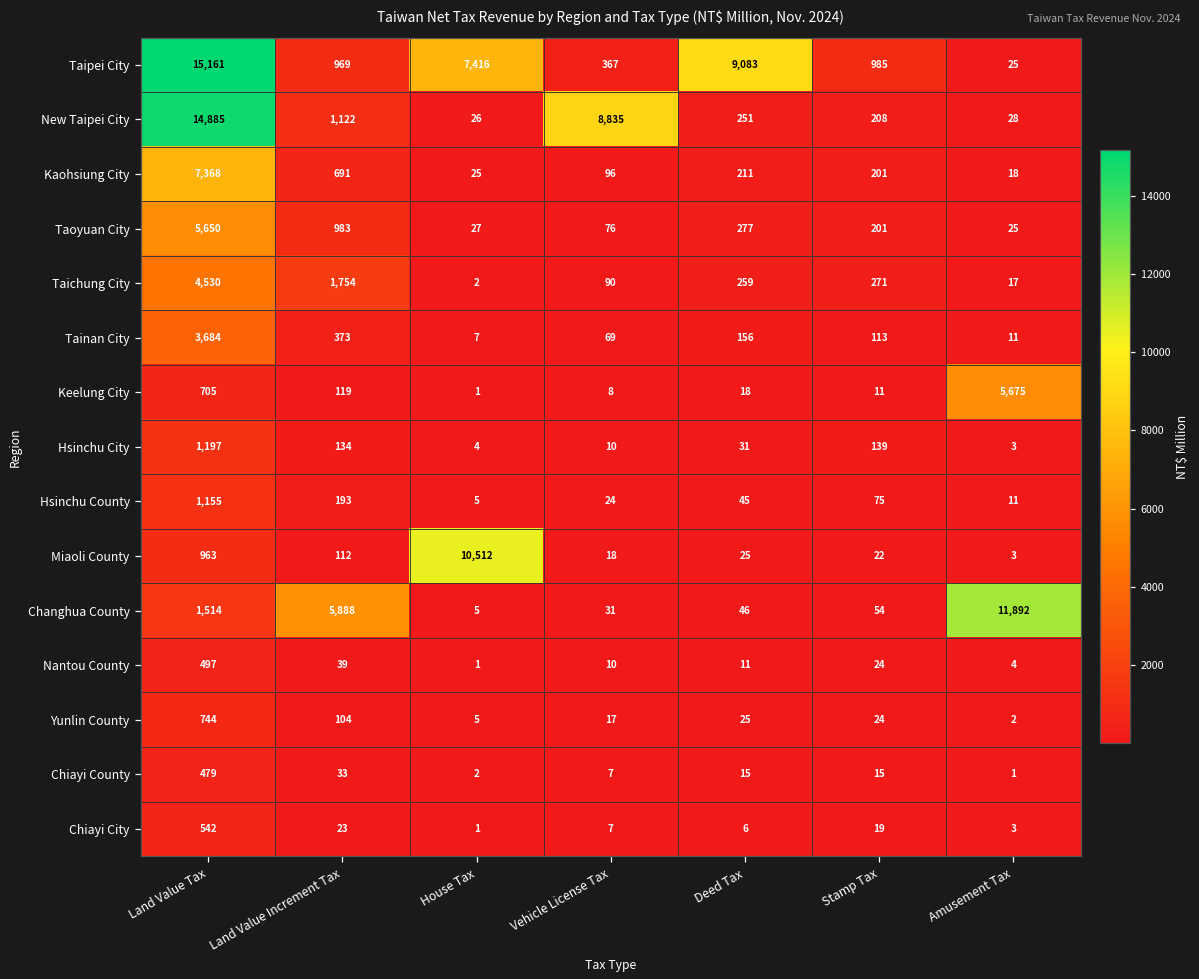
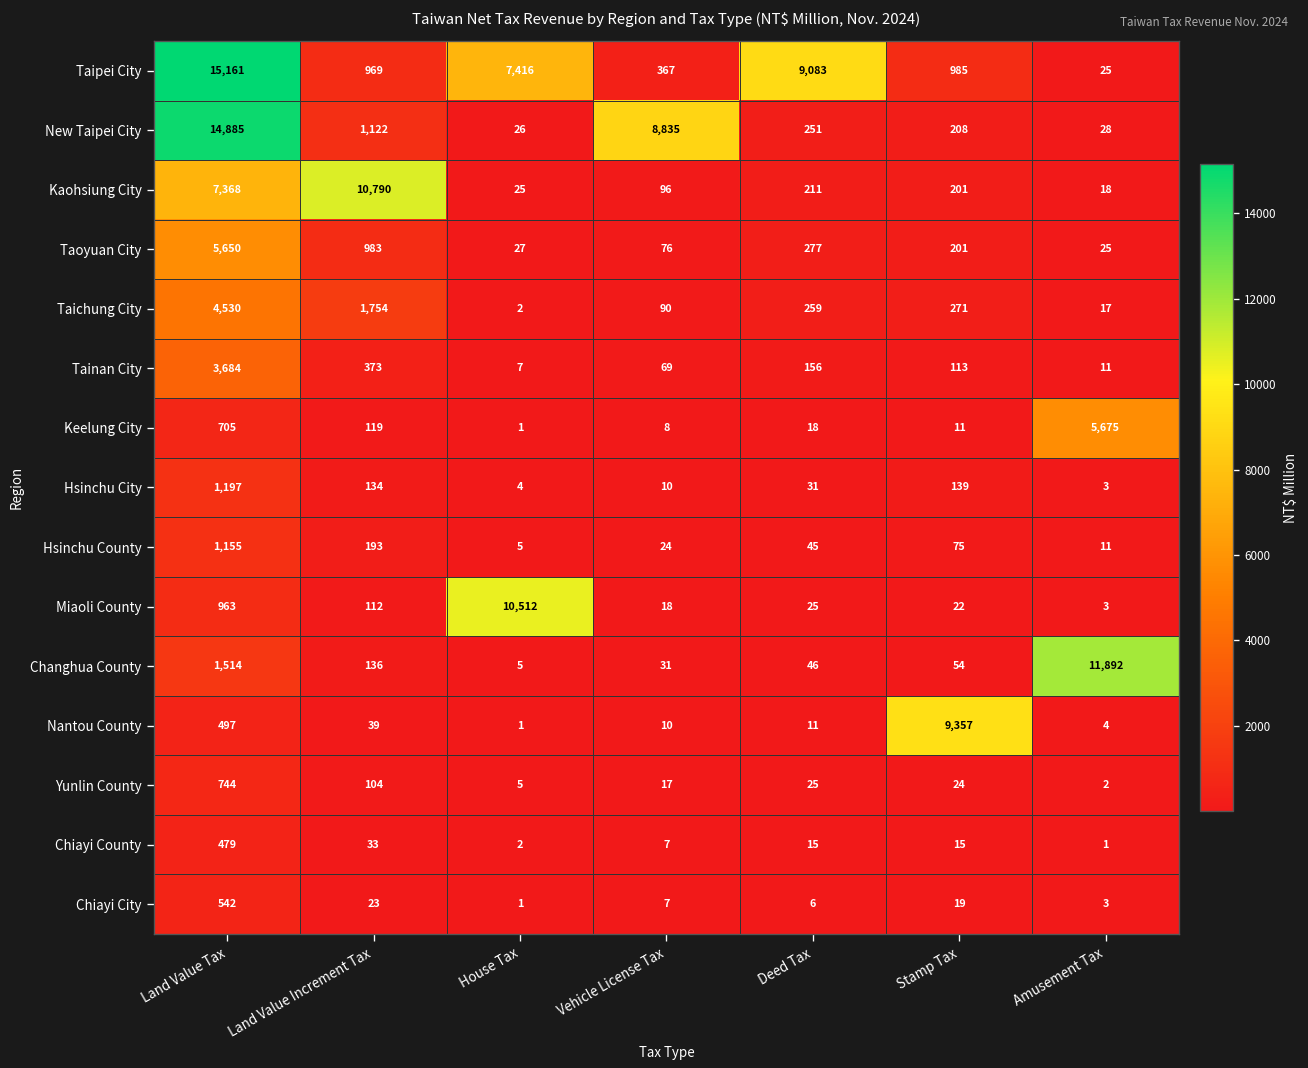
  {
    "Taipei City": {
      "Land Value Tax": "15,161",
      "Land Value Increment Tax": "969",
      "House Tax": "7,416",
      "Vehicle License Tax": "367",
      "Deed Tax": "9,083",
      "Stamp Tax": "985",
      "Amusement Tax": "25"
    },
    "New Taipei City": {
      "Land Value Tax": "14,885",
      "Land Value Increment Tax": "1,122",
      "House Tax": "26",
      "Vehicle License Tax": "8,835",
      "Deed Tax": "251",
      "Stamp Tax": "208",
      "Amusement Tax": "28"
    },
    "Kaohsiung City": {
      "Land Value Tax": "7,368",
-     "Land Value Increment Tax": "691",
+     "Land Value Increment Tax": "10,790",
      "House Tax": "25",
      "Vehicle License Tax": "96",
      "Deed Tax": "211",
      "Stamp Tax": "201",
      "Amusement Tax": "18"
    },
    "Taoyuan City": {
      "Land Value Tax": "5,650",
      "Land Value Increment Tax": "983",
      "House Tax": "27",
      "Vehicle License Tax": "76",
      "Deed Tax": "277",
      "Stamp Tax": "201",
      "Amusement Tax": "25"
    },
    "Taichung City": {
      "Land Value Tax": "4,530",
      "Land Value Increment Tax": "1,754",
      "House Tax": "2",
      "Vehicle License Tax": "90",
      "Deed Tax": "259",
      "Stamp Tax": "271",
      "Amusement Tax": "17"
    },
    "Tainan City": {
      "Land Value Tax": "3,684",
      "Land Value Increment Tax": "373",
      "House Tax": "7",
      "Vehicle License Tax": "69",
      "Deed Tax": "156",
      "Stamp Tax": "113",
      "Amusement Tax": "11"
    },
    "Keelung City": {
      "Land Value Tax": "705",
      "Land Value Increment Tax": "119",
      "House Tax": "1",
      "Vehicle License Tax": "8",
      "Deed Tax": "18",
      "Stamp Tax": "11",
      "Amusement Tax": "5,675"
    },
    "Hsinchu City": {
      "Land Value Tax": "1,197",
      "Land Value Increment Tax": "134",
      "House Tax": "4",
      "Vehicle License Tax": "10",
      "Deed Tax": "31",
      "Stamp Tax": "139",
      "Amusement Tax": "3"
    },
    "Hsinchu County": {
      "Land Value Tax": "1,155",
      "Land Value Increment Tax": "193",
      "House Tax": "5",
      "Vehicle License Tax": "24",
      "Deed Tax": "45",
      "Stamp Tax": "75",
      "Amusement Tax": "11"
    },
    "Miaoli County": {
      "Land Value Tax": "963",
      "Land Value Increment Tax": "112",
      "House Tax": "10,512",
      "Vehicle License Tax": "18",
      "Deed Tax": "25",
      "Stamp Tax": "22",
      "Amusement Tax": "3"
    },
    "Changhua County": {
      "Land Value Tax": "1,514",
-     "Land Value Increment Tax": "5,888",
+     "Land Value Increment Tax": "136",
      "House Tax": "5",
      "Vehicle License Tax": "31",
      "Deed Tax": "46",
      "Stamp Tax": "54",
      "Amusement Tax": "11,892"
    },
    "Nantou County": {
      "Land Value Tax": "497",
      "Land Value Increment Tax": "39",
      "House Tax": "1",
      "Vehicle License Tax": "10",
      "Deed Tax": "11",
-     "Stamp Tax": "24",
+     "Stamp Tax": "9,357",
      "Amusement Tax": "4"
    },
    "Yunlin County": {
      "Land Value Tax": "744",
      "Land Value Increment Tax": "104",
      "House Tax": "5",
      "Vehicle License Tax": "17",
      "Deed Tax": "25",
      "Stamp Tax": "24",
      "Amusement Tax": "2"
    },
    "Chiayi County": {
      "Land Value Tax": "479",
      "Land Value Increment Tax": "33",
      "House Tax": "2",
      "Vehicle License Tax": "7",
      "Deed Tax": "15",
      "Stamp Tax": "15",
      "Amusement Tax": "1"
    },
    "Chiayi City": {
      "Land Value Tax": "542",
      "Land Value Increment Tax": "23",
      "House Tax": "1",
      "Vehicle License Tax": "7",
      "Deed Tax": "6",
      "Stamp Tax": "19",
      "Amusement Tax": "3"
    }
  }
